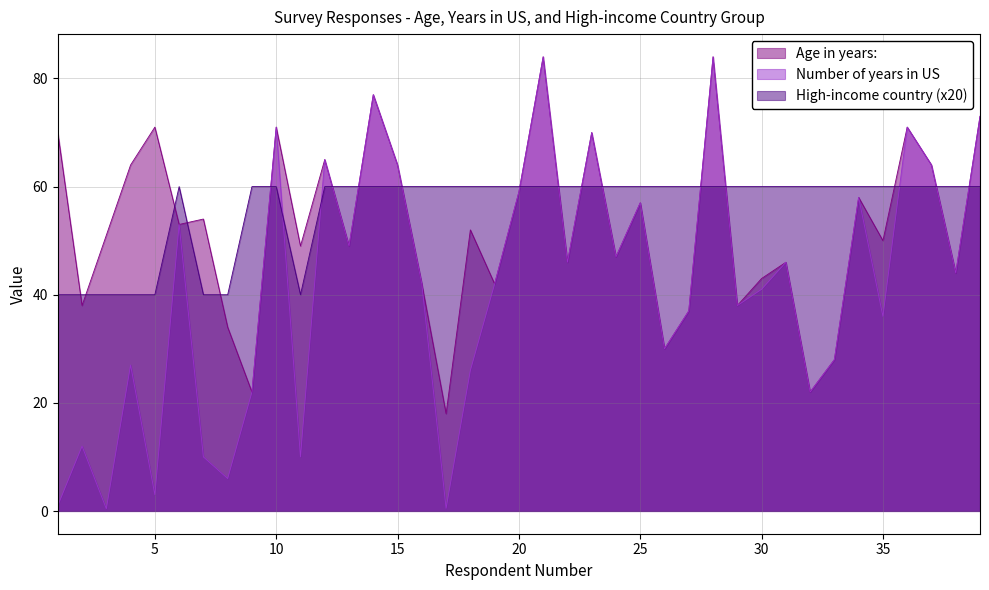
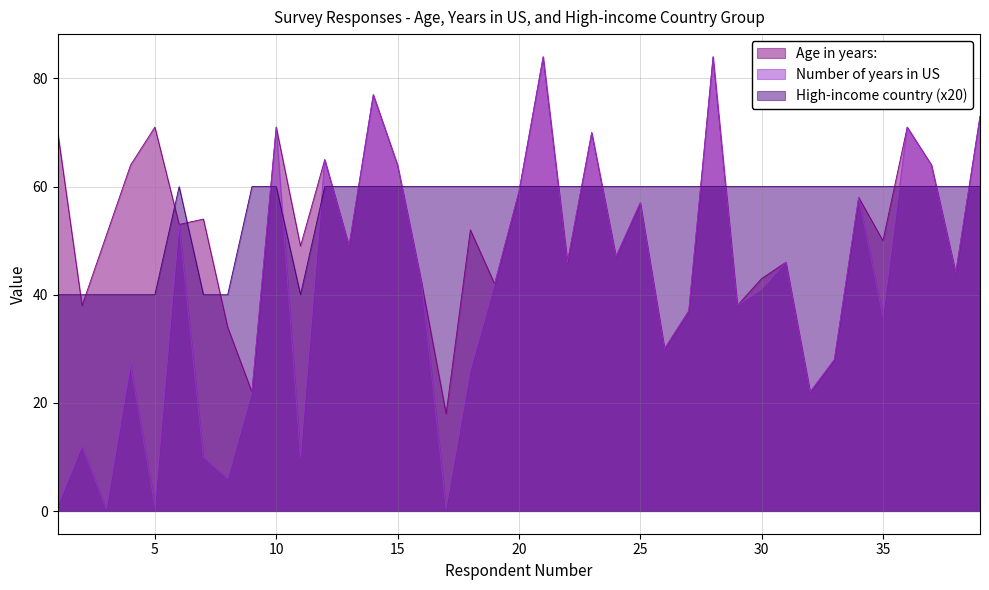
  {
    "Number of years in US": {
-     "5": 3,
+     "5": 1,
      "30": 41,
      "35": 36
    }
  }
